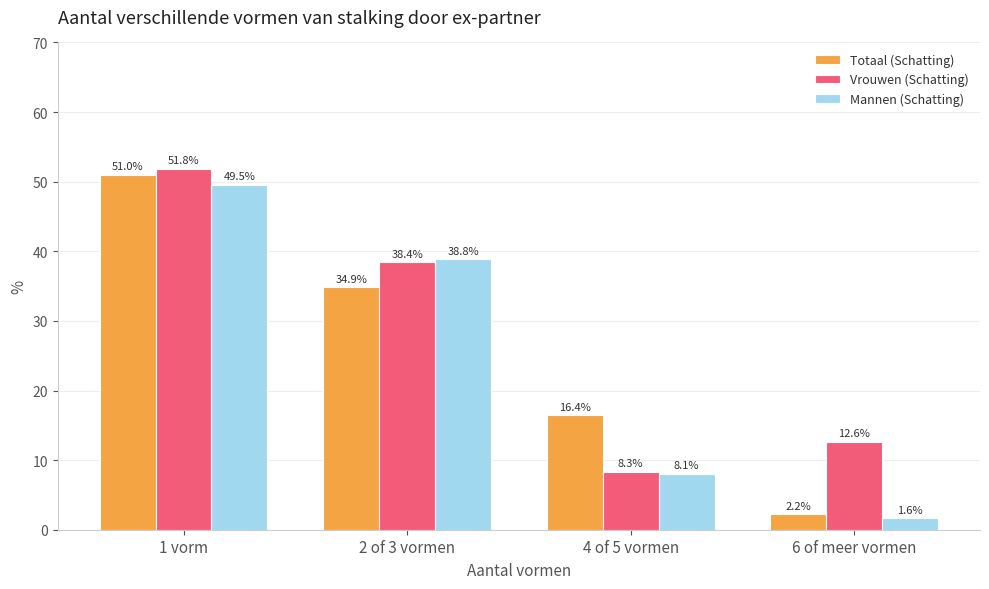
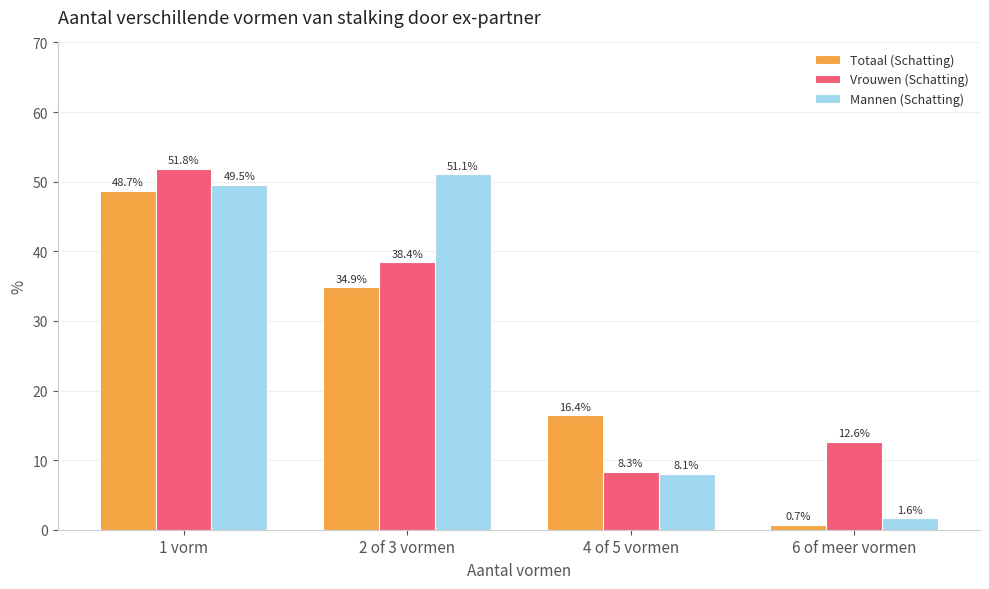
  {
    "Totaal (Schatting)": {
-     "1 vorm": "51.0%",
+     "1 vorm": "48.7%",
      "2 of 3 vormen": "34.9%",
      "4 of 5 vormen": "16.4%",
-     "6 of meer vormen": "2.2%"
+     "6 of meer vormen": "0.7%"
    },
    "Vrouwen (Schatting)": {
      "1 vorm": "51.8%",
      "2 of 3 vormen": "38.4%",
      "4 of 5 vormen": "8.3%",
      "6 of meer vormen": "12.6%"
    },
    "Mannen (Schatting)": {
      "1 vorm": "49.5%",
-     "2 of 3 vormen": "38.8%",
+     "2 of 3 vormen": "51.1%",
      "4 of 5 vormen": "8.1%",
      "6 of meer vormen": "1.6%"
    }
  }
